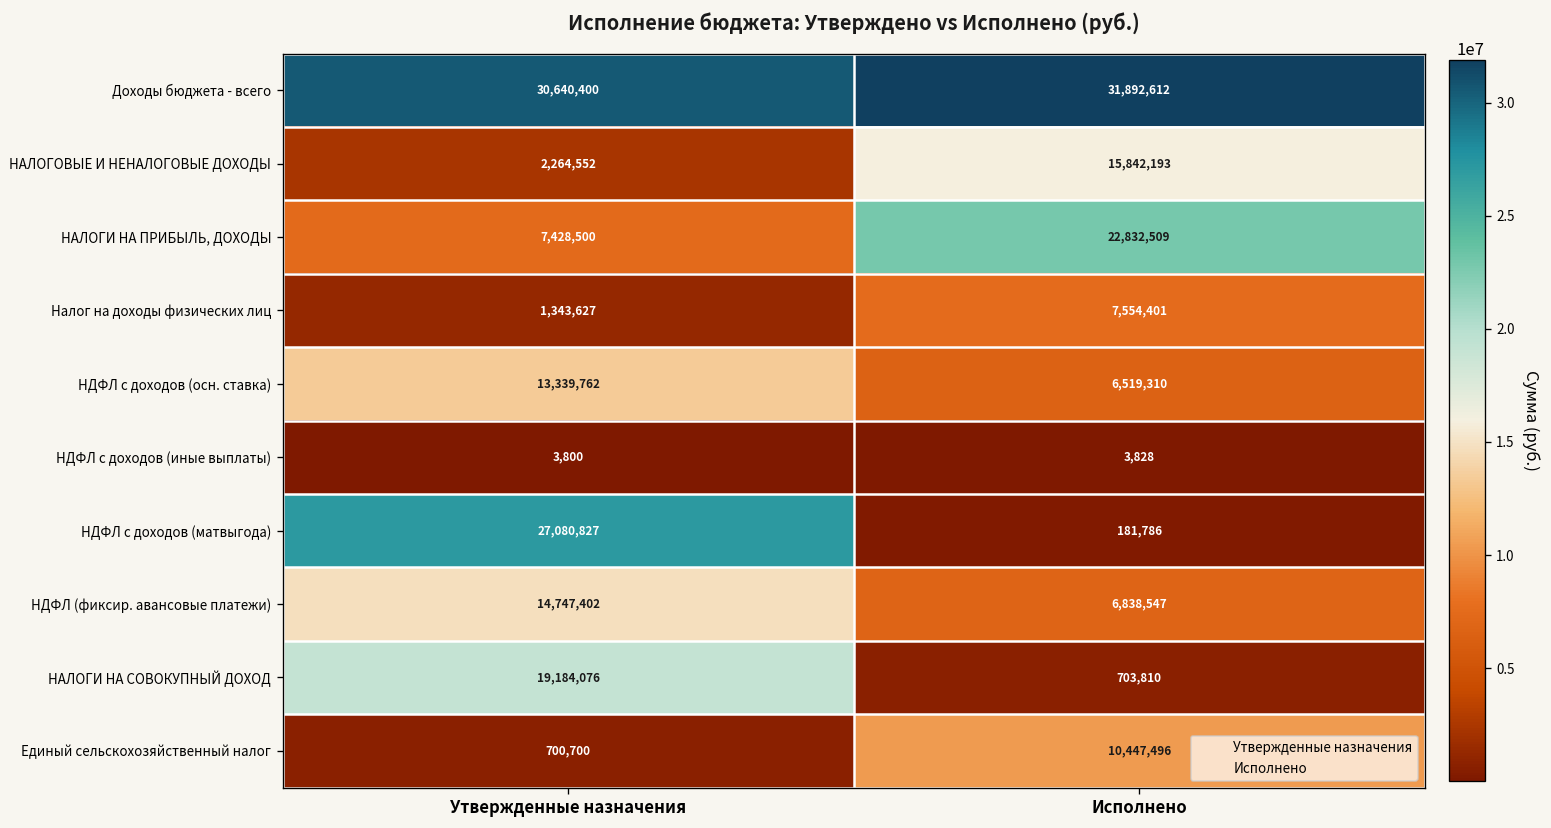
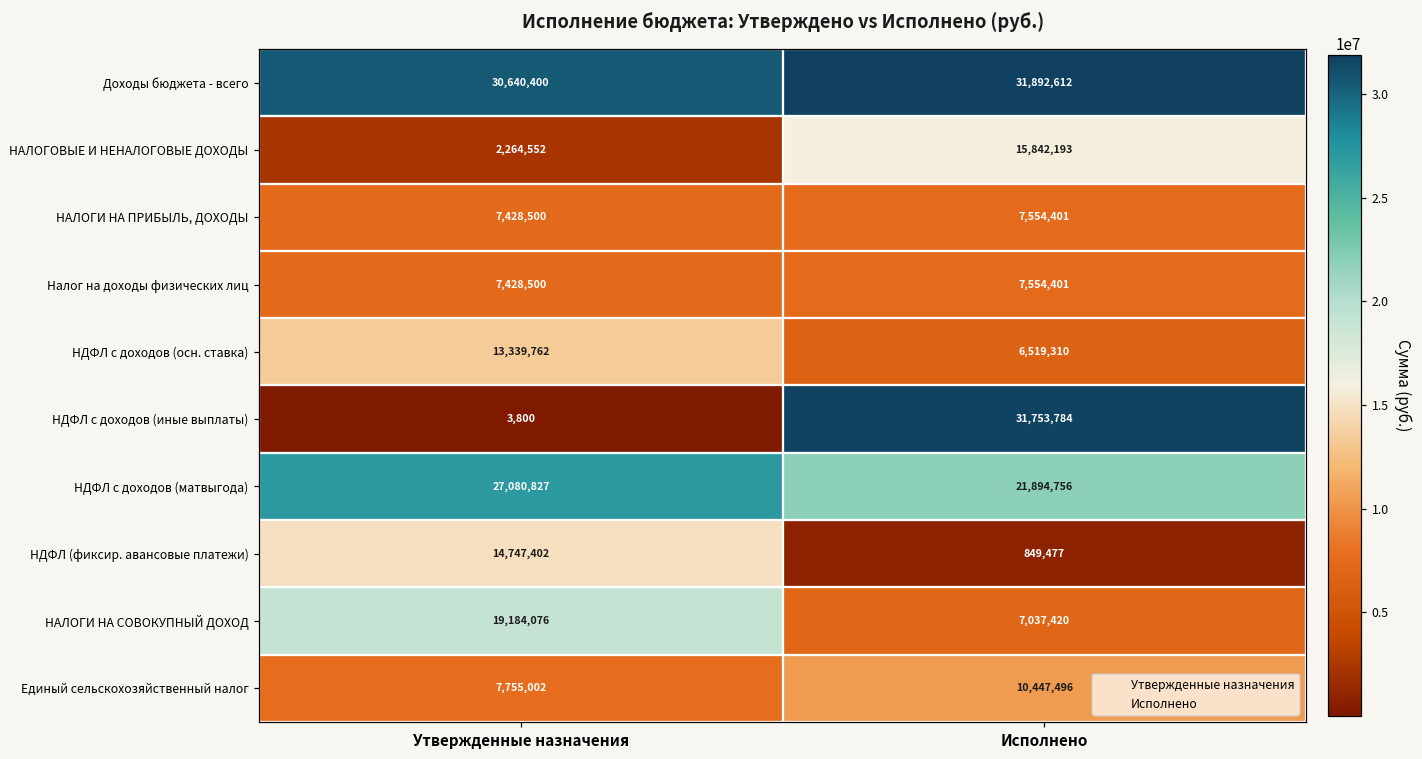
  {
    "Доходы бюджета - всего": {
      "Утвержденные назначения": "30,640,400",
      "Исполнено": "31,892,612"
    },
    "НАЛОГОВЫЕ И НЕНАЛОГОВЫЕ ДОХОДЫ": {
      "Утвержденные назначения": "2,264,552",
      "Исполнено": "15,842,193"
    },
    "НАЛОГИ НА ПРИБЫЛЬ, ДОХОДЫ": {
      "Утвержденные назначения": "7,428,500",
-     "Исполнено": "22,832,509"
+     "Исполнено": "7,554,401"
    },
    "Налог на доходы физических лиц": {
-     "Утвержденные назначения": "1,343,627",
+     "Утвержденные назначения": "7,428,500",
      "Исполнено": "7,554,401"
    },
    "НДФЛ с доходов (осн. ставка)": {
      "Утвержденные назначения": "13,339,762",
      "Исполнено": "6,519,310"
    },
    "НДФЛ с доходов (иные выплаты)": {
      "Утвержденные назначения": "3,800",
-     "Исполнено": "3,828"
+     "Исполнено": "31,753,784"
    },
    "НДФЛ с доходов (матвыгода)": {
      "Утвержденные назначения": "27,080,827",
-     "Исполнено": "181,786"
+     "Исполнено": "21,894,756"
    },
    "НДФЛ (фиксир. авансовые платежи)": {
      "Утвержденные назначения": "14,747,402",
-     "Исполнено": "6,838,547"
+     "Исполнено": "849,477"
    },
    "НАЛОГИ НА СОВОКУПНЫЙ ДОХОД": {
      "Утвержденные назначения": "19,184,076",
-     "Исполнено": "703,810"
+     "Исполнено": "7,037,420"
    },
    "Единый сельскохозяйственный налог": {
-     "Утвержденные назначения": "700,700",
+     "Утвержденные назначения": "7,755,002",
      "Исполнено": "10,447,496"
    }
  }
